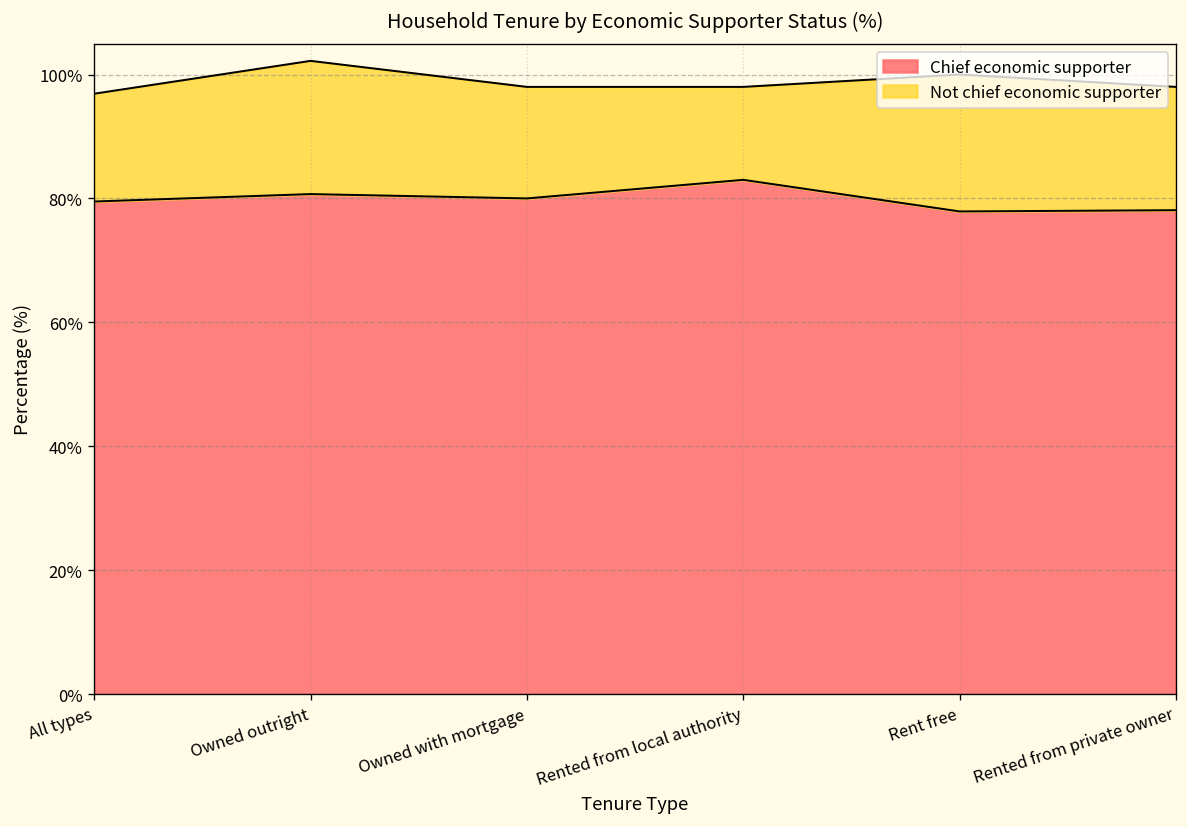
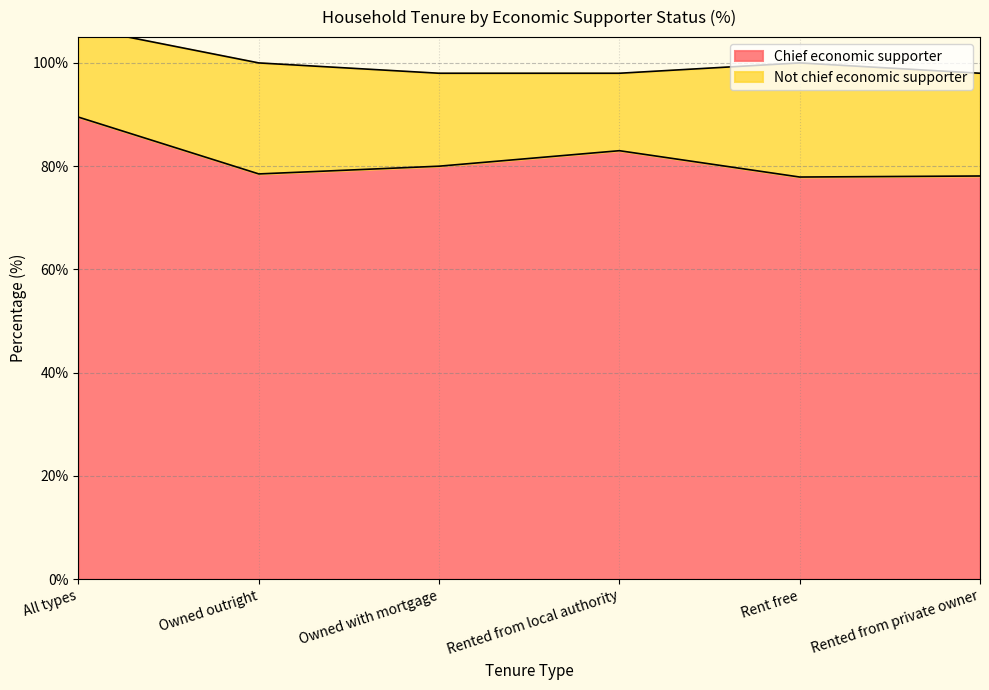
  {
    "Chief economic supporter": {
-     "All types": "80%",
-     "Owned outright": "81%",
+     "All types": "90%",
+     "Owned outright": "79%",
      "Owned with mortgage": "80%",
      "Rented from local authority": "83%",
      "Rent free": "78%",
      "Rented from private owner": "78%"
    },
    "Not chief economic supporter": {
      "Owned outright": "22%",
      "Owned with mortgage": "18%",
      "Rented from local authority": "15%",
      "Rented from private owner": "20%"
    }
  }
